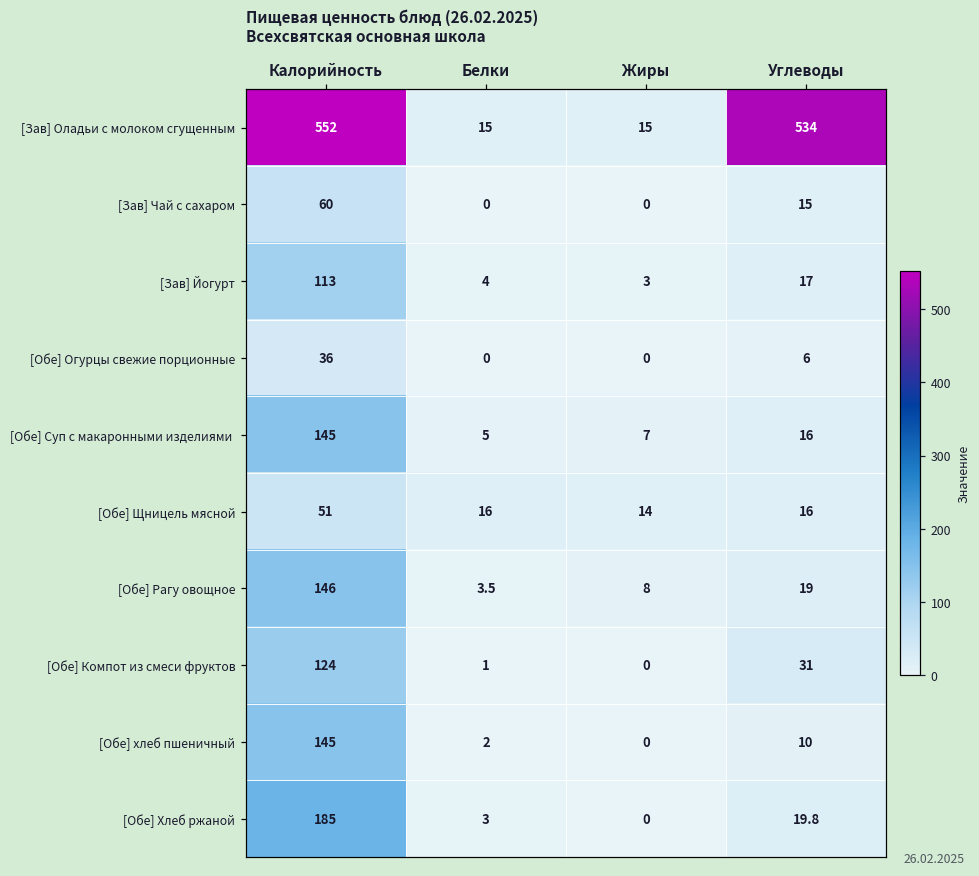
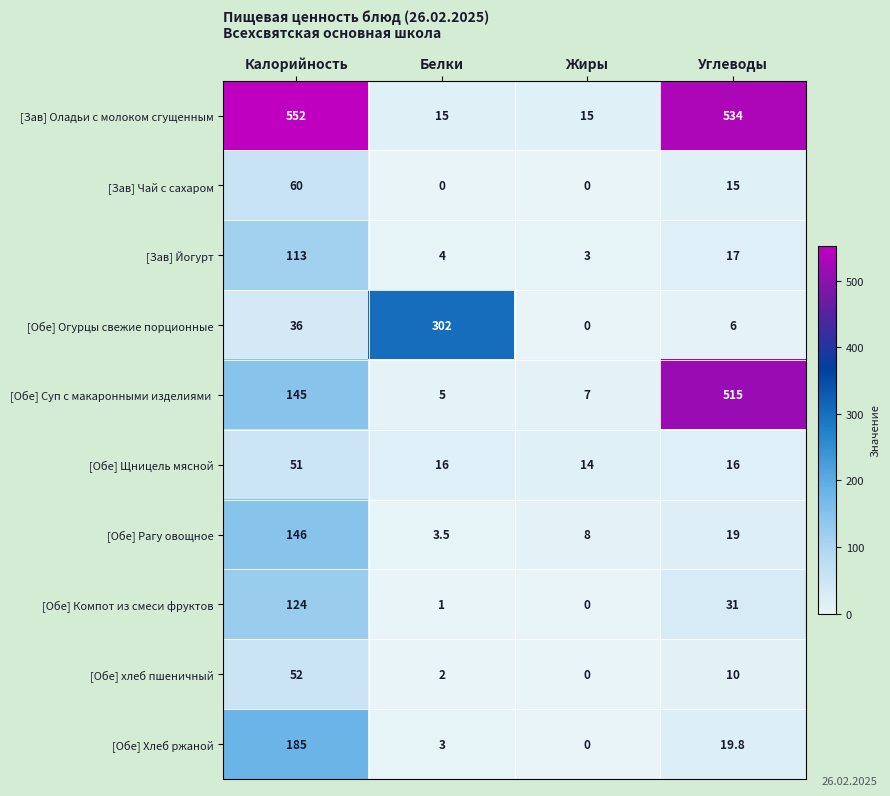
  {
    "[Зав] Оладьи с молоком сгущенным": {
      "Калорийность": 552,
      "Белки": 15,
      "Жиры": 15,
      "Углеводы": 534
    },
    "[Зав] Чай с сахаром": {
      "Калорийность": 60,
      "Белки": 0,
      "Жиры": 0,
      "Углеводы": 15
    },
    "[Зав] Йогурт": {
      "Калорийность": 113,
      "Белки": 4,
      "Жиры": 3,
      "Углеводы": 17
    },
    "[Обе] Огурцы свежие порционные": {
      "Калорийность": 36,
-     "Белки": 0,
+     "Белки": 302,
      "Жиры": 0,
      "Углеводы": 6
    },
    "[Обе] Суп с макаронными изделиями": {
      "Калорийность": 145,
      "Белки": 5,
      "Жиры": 7,
-     "Углеводы": 16
+     "Углеводы": 515
    },
    "[Обе] Щницель мясной": {
      "Калорийность": 51,
      "Белки": 16,
      "Жиры": 14,
      "Углеводы": 16
    },
    "[Обе] Рагу овощное": {
      "Калорийность": 146,
      "Белки": 3.5,
      "Жиры": 8,
      "Углеводы": 19
    },
    "[Обе] Компот из смеси фруктов": {
      "Калорийность": 124,
      "Белки": 1,
      "Жиры": 0,
      "Углеводы": 31
    },
    "[Обе] хлеб пшеничный": {
-     "Калорийность": 145,
+     "Калорийность": 52,
      "Белки": 2,
      "Жиры": 0,
      "Углеводы": 10
    },
    "[Обе] Хлеб ржаной": {
      "Калорийность": 185,
      "Белки": 3,
      "Жиры": 0,
      "Углеводы": 19.8
    }
  }
